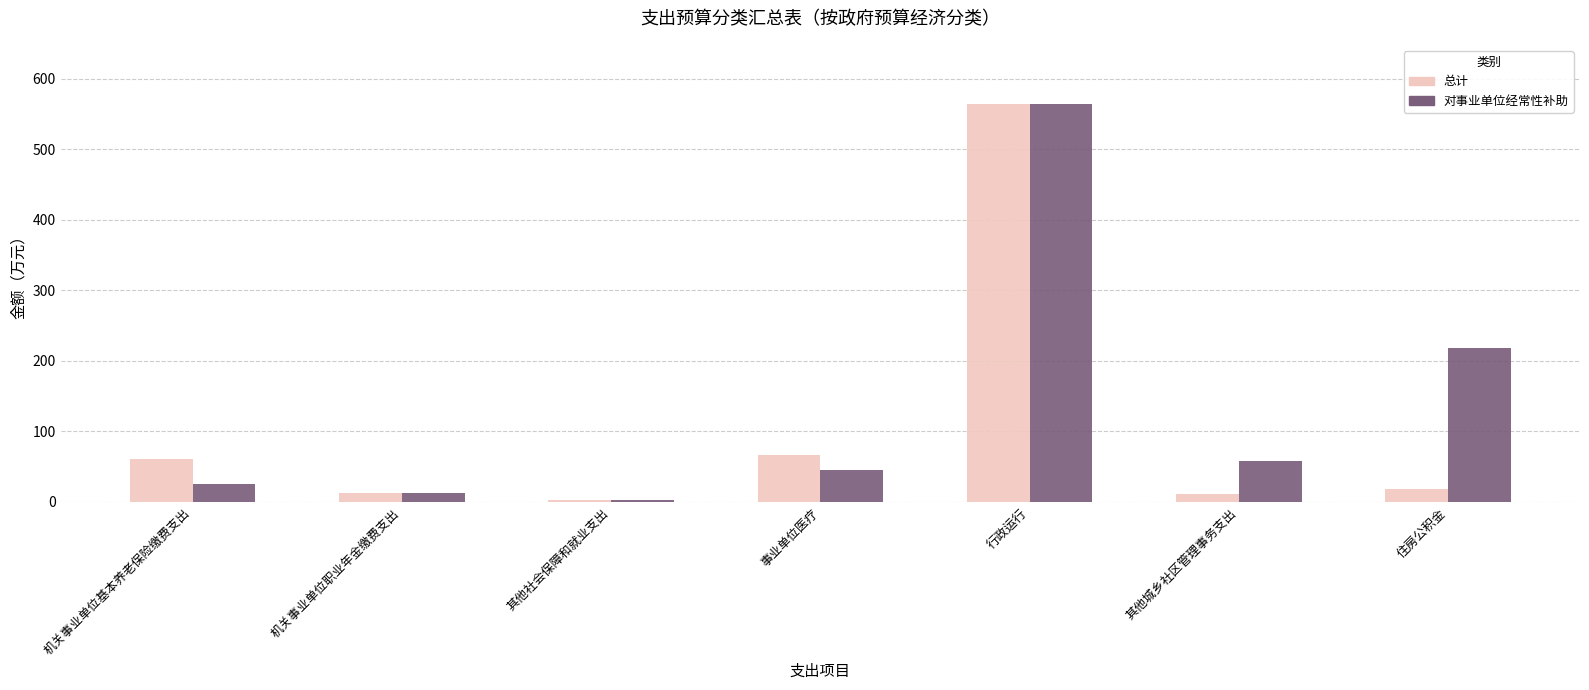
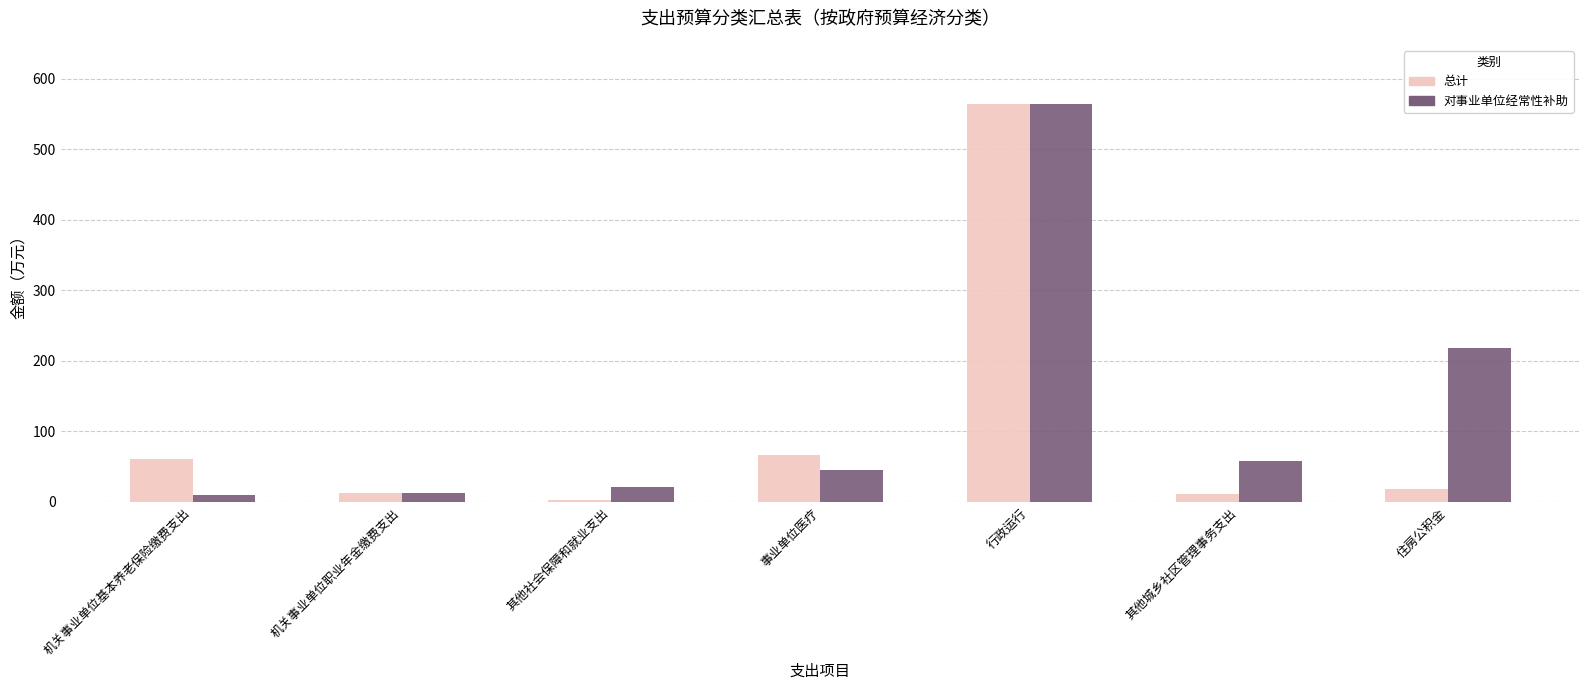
  {
    "总计": {
      "机关事业单位基本养老保险缴费支出": 60,
      "机关事业单位职业年金缴费支出": 10,
      "事业单位医疗": 70,
      "行政运行": 560,
      "其他城乡社区管理事务支出": 10,
      "住房公积金": 20
    },
    "对事业单位经常性补助": {
-     "机关事业单位基本养老保险缴费支出": 30,
+     "机关事业单位基本养老保险缴费支出": 10,
      "机关事业单位职业年金缴费支出": 10,
-     "其他社会保障和就业支出": 0,
+     "其他社会保障和就业支出": 20,
      "事业单位医疗": 50,
      "行政运行": 560,
      "其他城乡社区管理事务支出": 60,
      "住房公积金": 220
    }
  }
